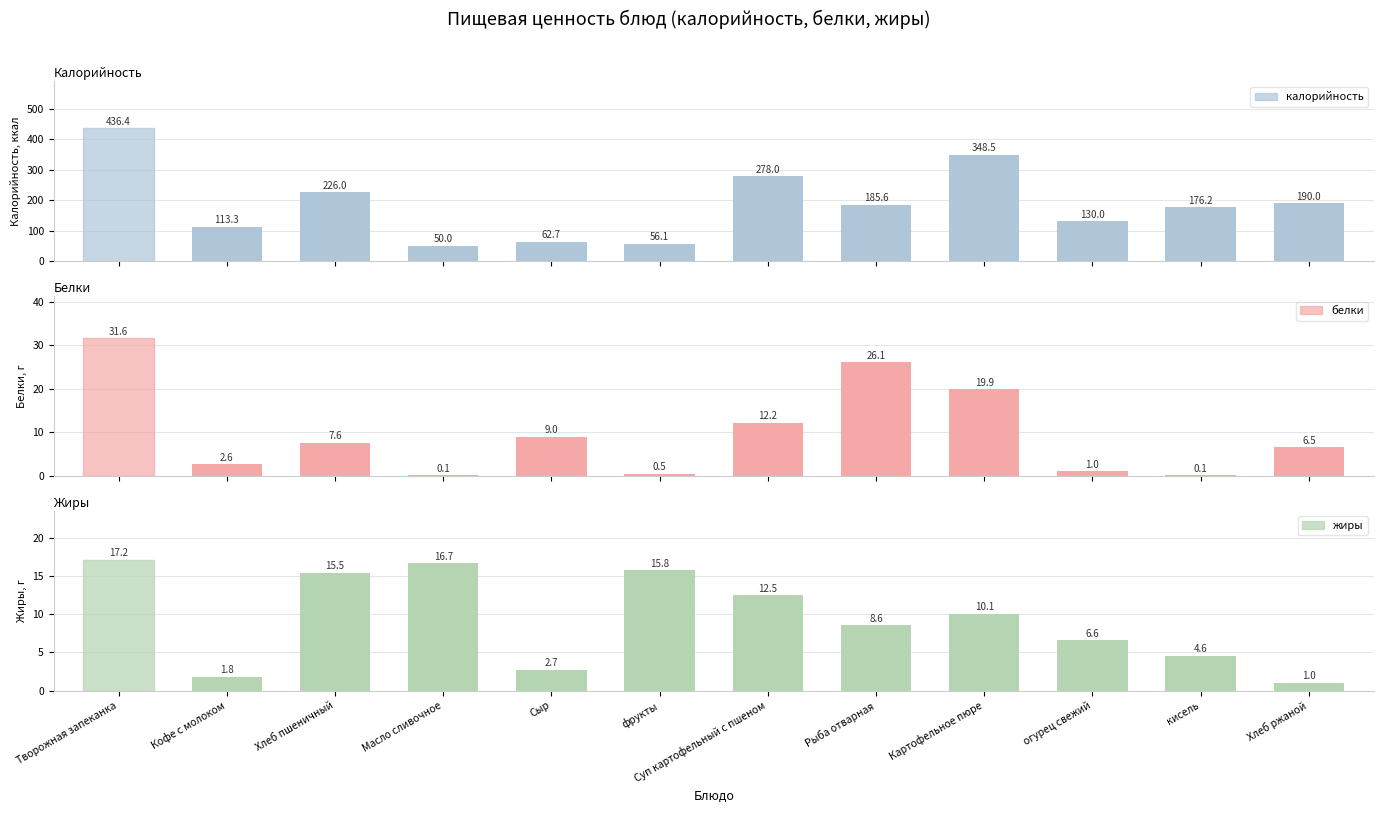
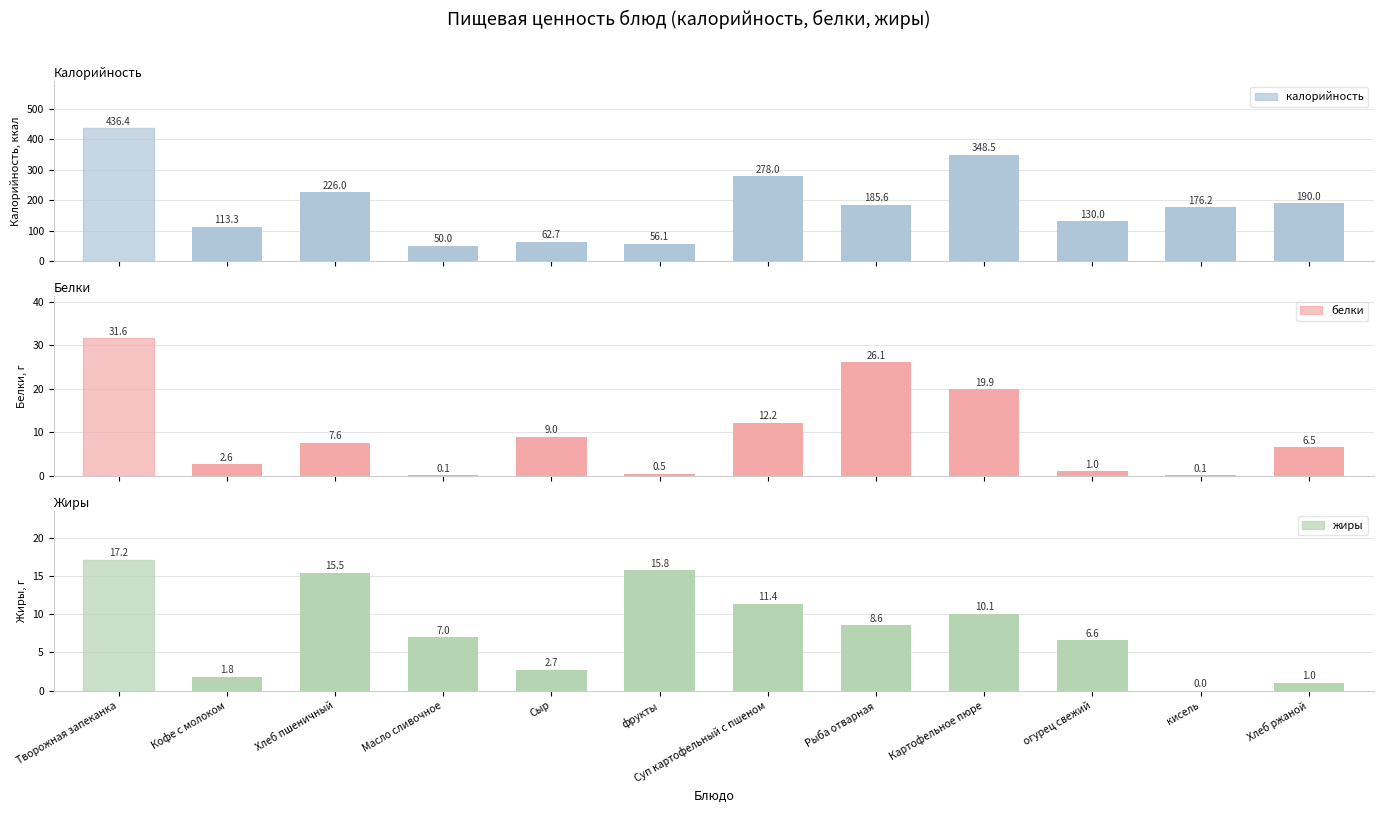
  {
    "Жиры": {
      "Творожная запеканка": 17.2,
      "Кофе с молоком": 1.8,
      "Хлеб пшеничный": 15.5,
-     "Масло сливочное": 16.7,
+     "Масло сливочное": 7.0,
      "Сыр": 2.7,
      "фрукты": 15.8,
-     "Суп картофельный с пшеном": 12.5,
+     "Суп картофельный с пшеном": 11.4,
      "Рыба отварная": 8.6,
      "Картофельное пюре": 10.1,
      "огурец свежий": 6.6,
-     "кисель": 4.6,
+     "кисель": 0.0,
      "Хлеб ржаной": 1.0
    }
  }
